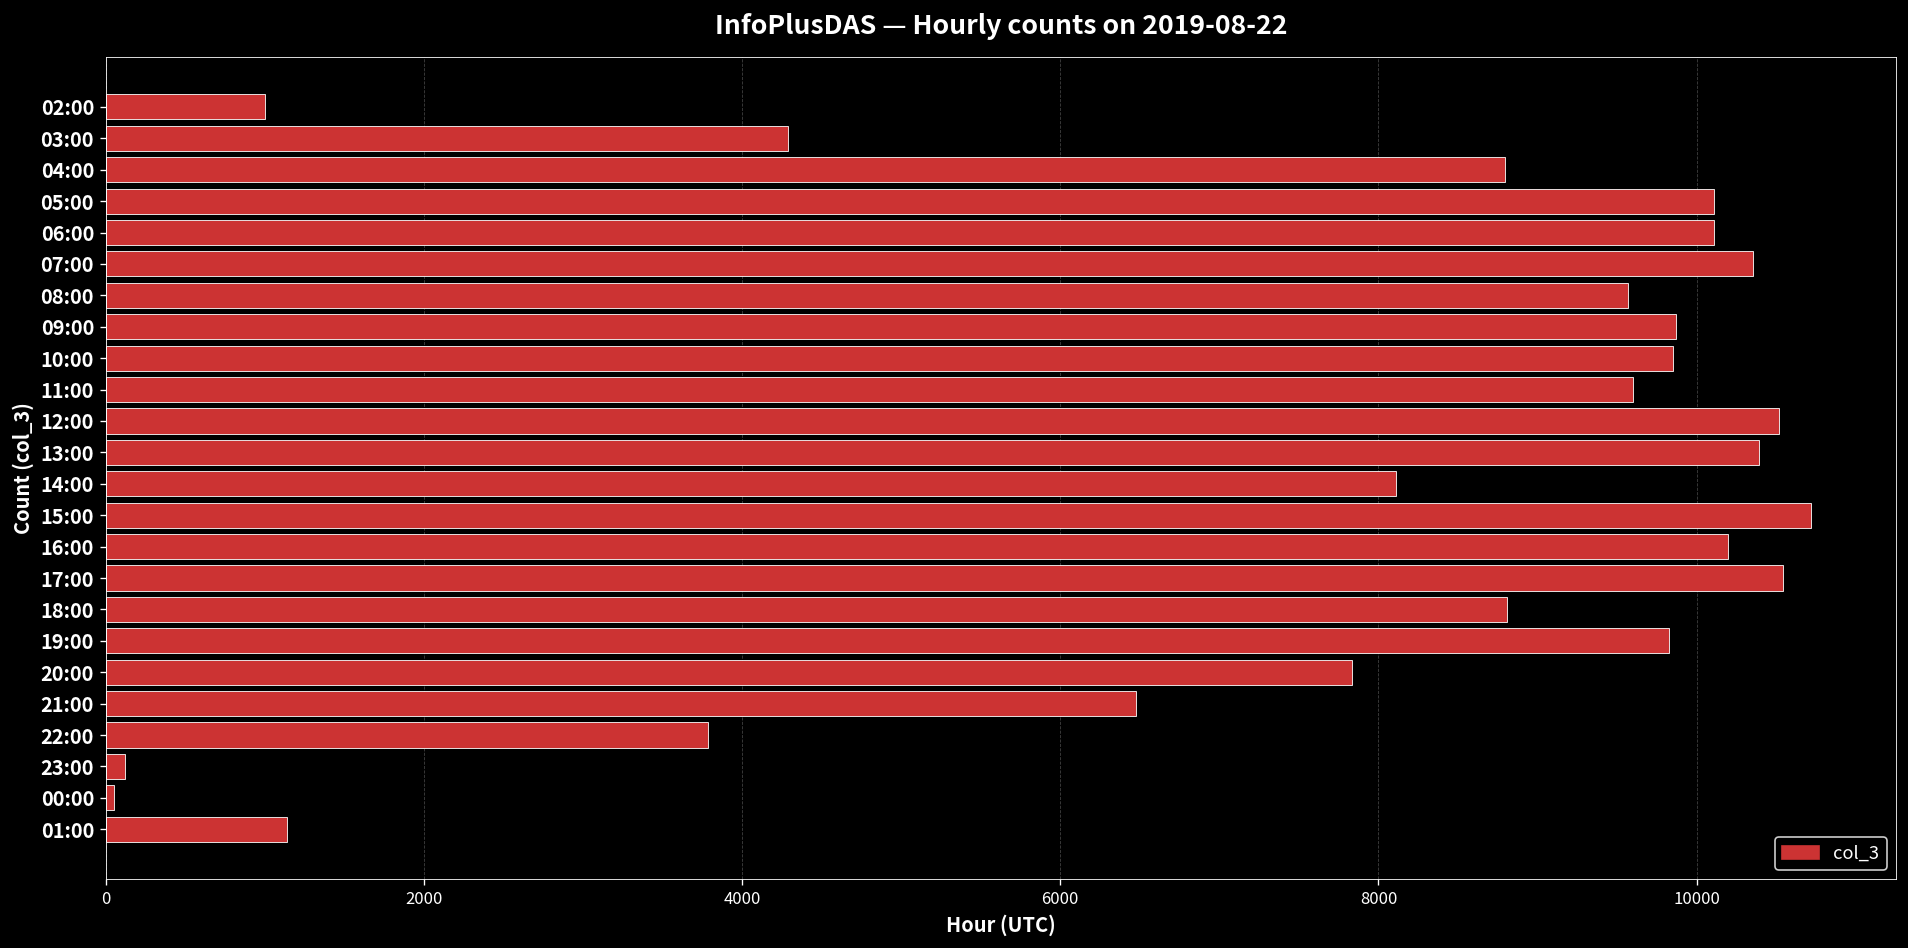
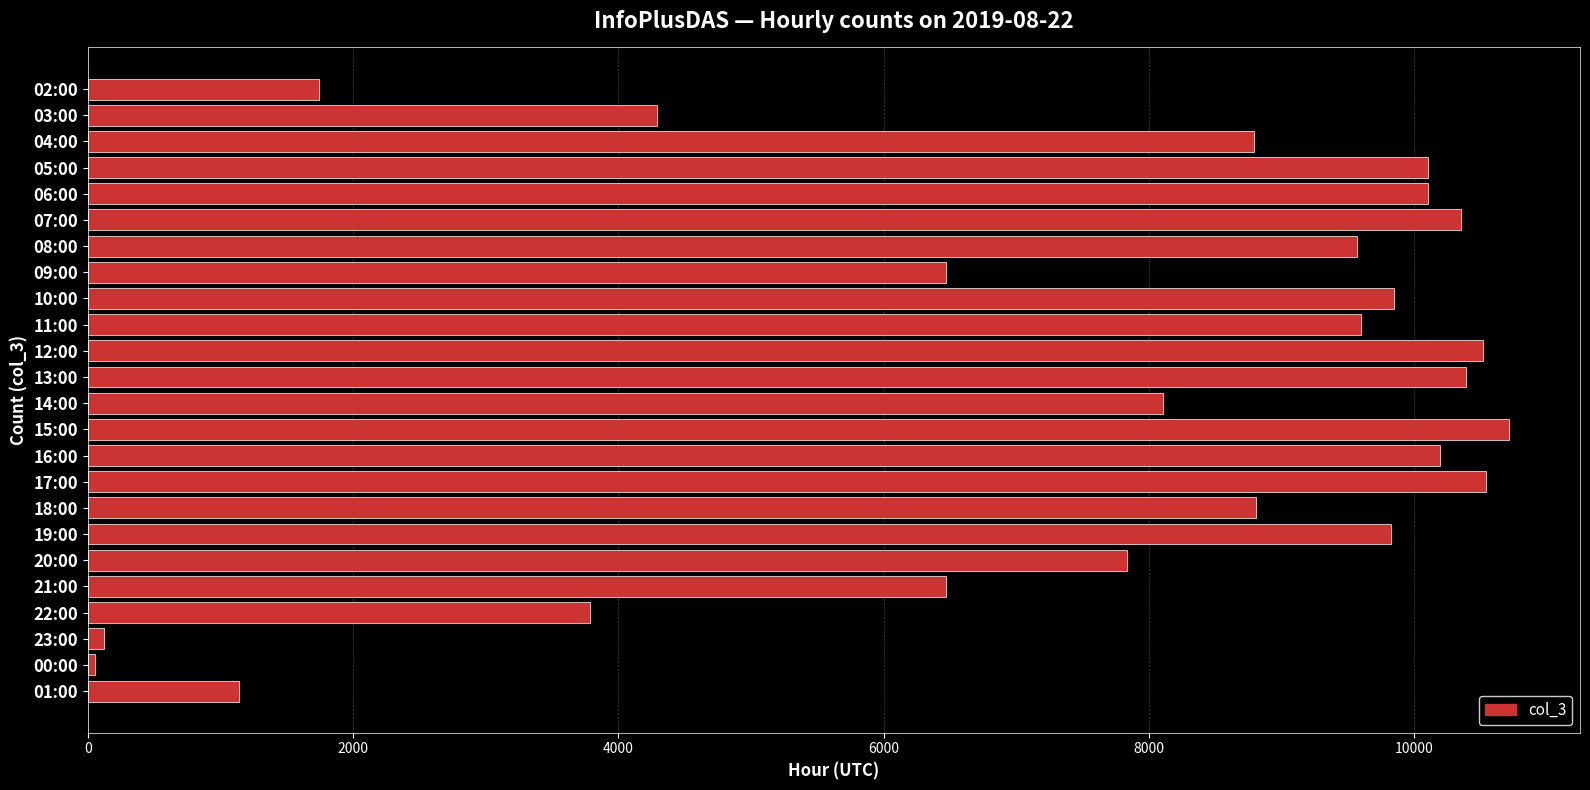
  {
-   "02:00": 1000,
+   "02:00": 1740,
    "03:00": 4290,
    "04:00": 8790,
    "05:00": 10110,
    "06:00": 10110,
    "07:00": 10360,
    "08:00": 9570,
-   "09:00": 9870,
+   "09:00": 6470,
    "10:00": 9850,
    "11:00": 9600,
    "12:00": 10520,
    "13:00": 10390,
    "14:00": 8110,
    "15:00": 10720,
    "16:00": 10200,
    "17:00": 10540,
    "18:00": 8810,
    "19:00": 9830,
    "20:00": 7830,
    "21:00": 6470,
    "22:00": 3790,
    "23:00": 120,
    "00:00": 60,
    "01:00": 1140
  }
